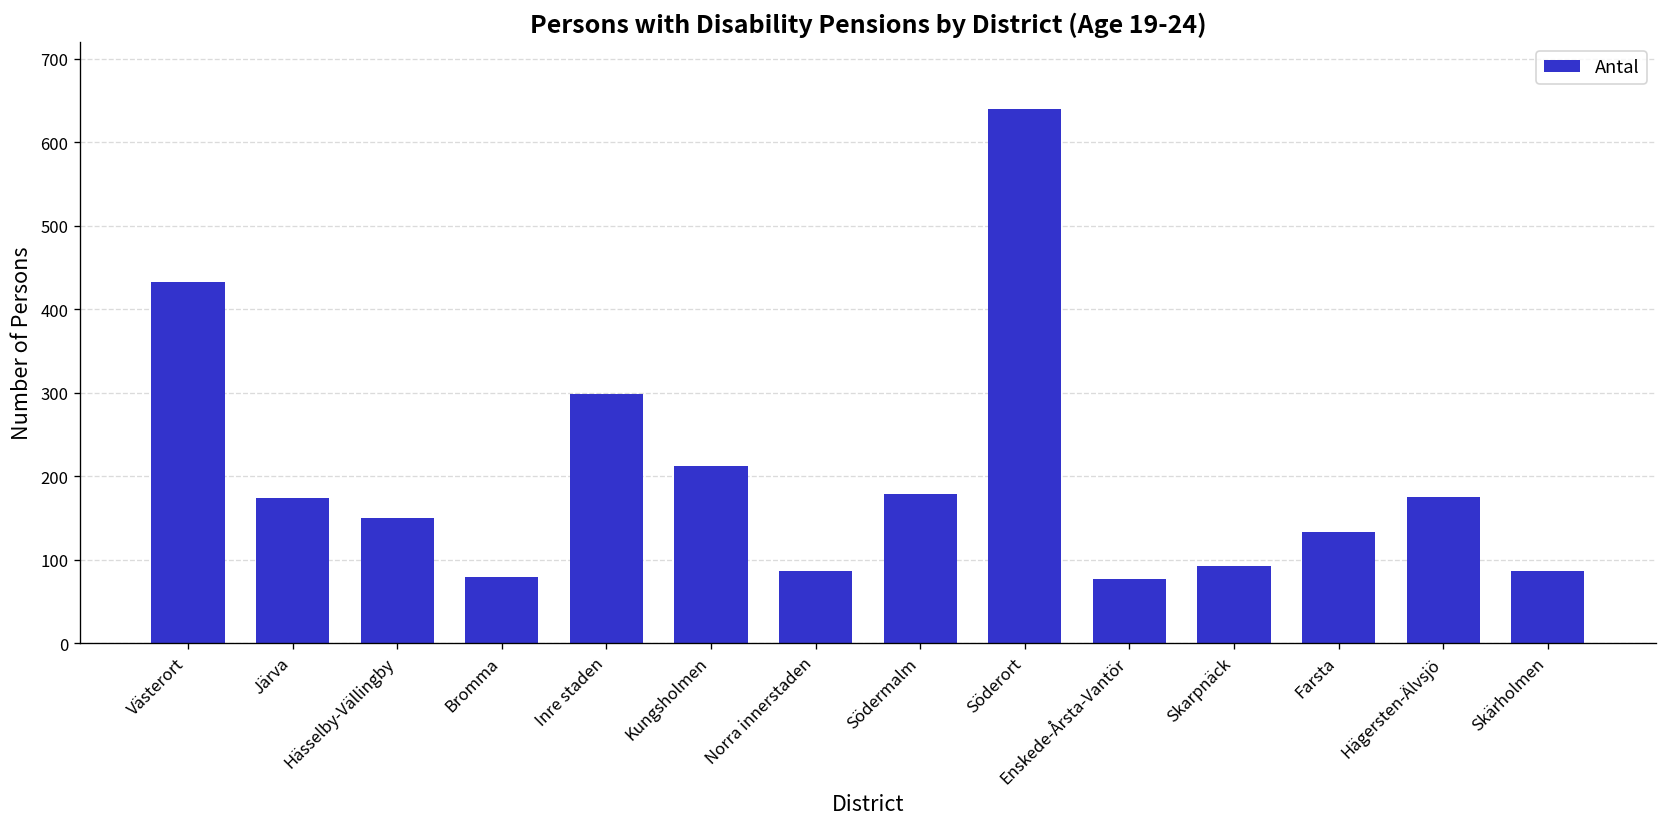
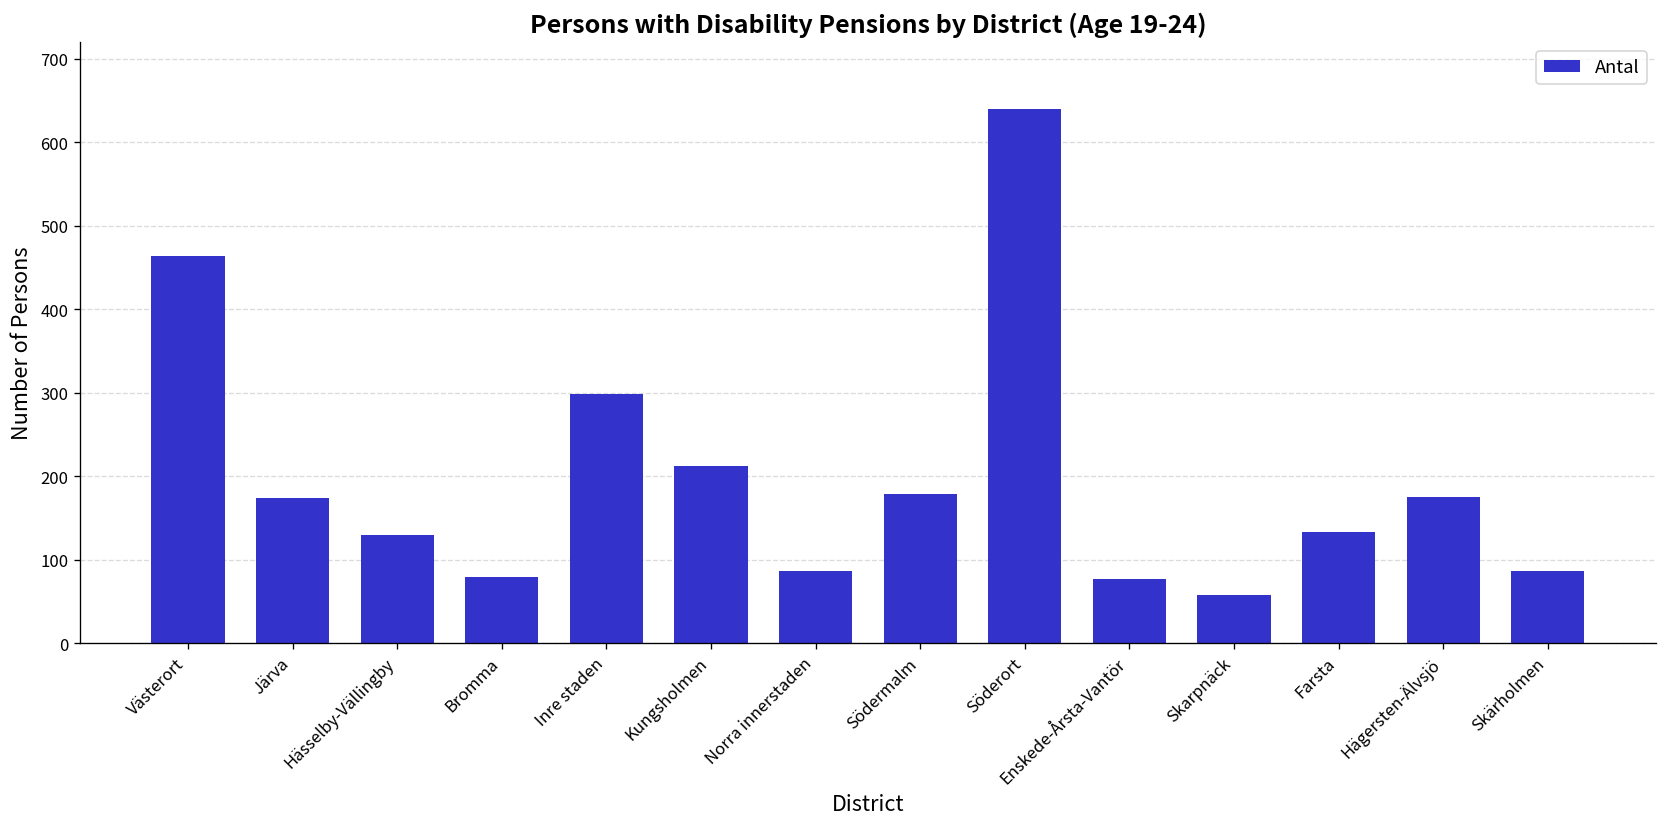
  {
-   "Västerort": 430,
+   "Västerort": 460,
    "Järva": 170,
-   "Hässelby-Vällingby": 150,
+   "Hässelby-Vällingby": 130,
    "Bromma": 80,
    "Inre staden": 300,
    "Kungsholmen": 210,
    "Norra innerstaden": 90,
    "Södermalm": 180,
    "Söderort": 640,
    "Enskede-Årsta-Vantör": 80,
-   "Skarpnäck": 90,
+   "Skarpnäck": 60,
    "Farsta": 130,
    "Hägersten-Älvsjö": 180,
    "Skärholmen": 90
  }
